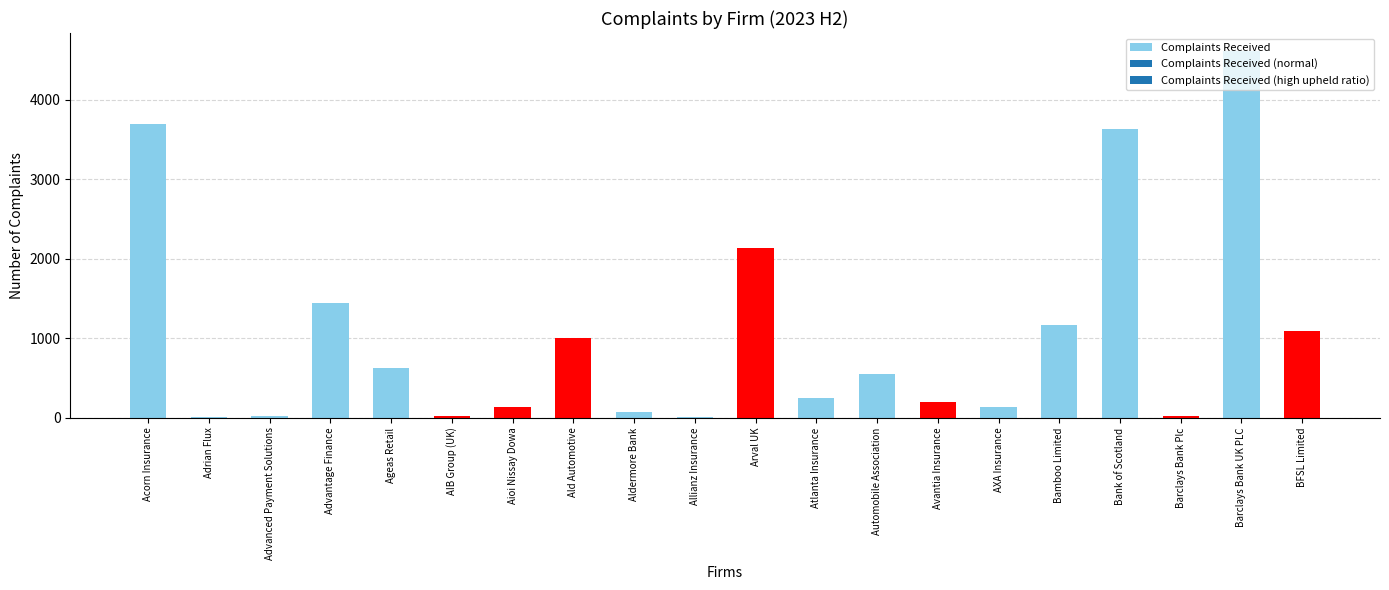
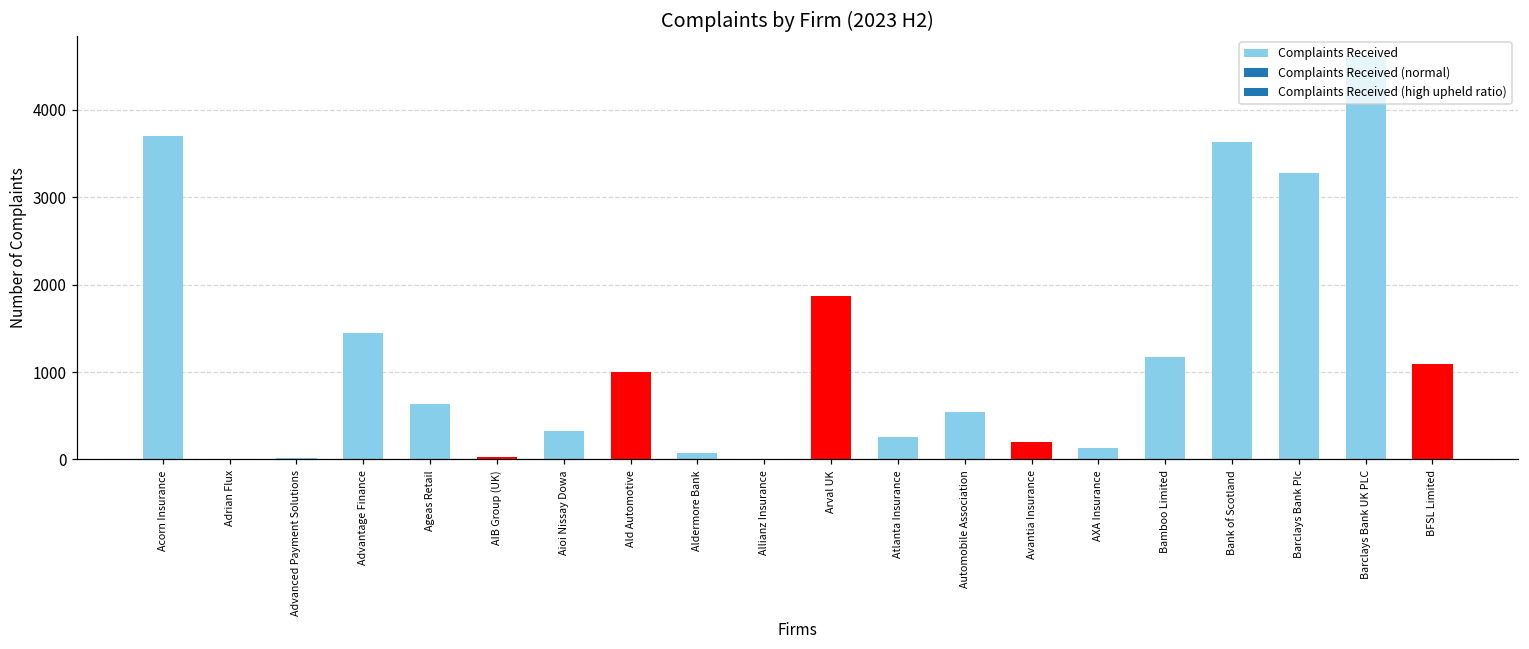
  {
    "Acorn Insurance": 3700,
    "Advantage Finance": 1400,
    "Ageas Retail": 600,
-   "Aioi Nissay Dowa": 100,
+   "Aioi Nissay Dowa": 300,
    "Ald Automotive": 1000,
    "Aldermore Bank": 100,
-   "Arval UK": 2100,
+   "Arval UK": 1900,
    "Atlanta Insurance": 300,
    "Automobile Association": 500,
    "Avantia Insurance": 200,
    "AXA Insurance": 100,
    "Bamboo Limited": 1200,
    "Bank of Scotland": 3600,
-   "Barclays Bank Plc": 0,
+   "Barclays Bank Plc": 3300,
    "BFSL Limited": 1100
  }
